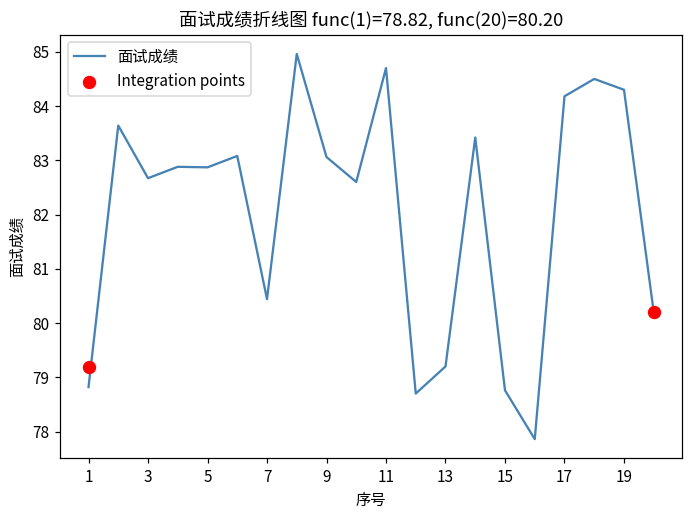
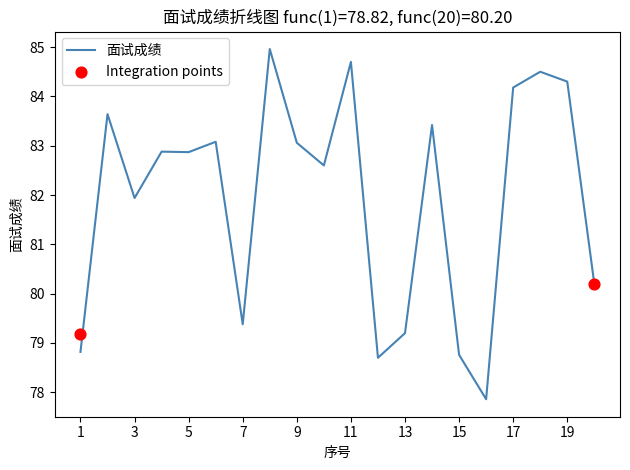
  {
    "面试成绩": {
      "1": 78.8,
-     "3": 82.7,
+     "3": 81.9,
      "5": 82.9,
-     "7": 80.4,
+     "7": 79.4,
      "9": 83.1,
      "11": 84.7,
      "13": 79.2,
      "15": 78.8,
      "17": 84.2,
      "19": 84.3
    }
  }
